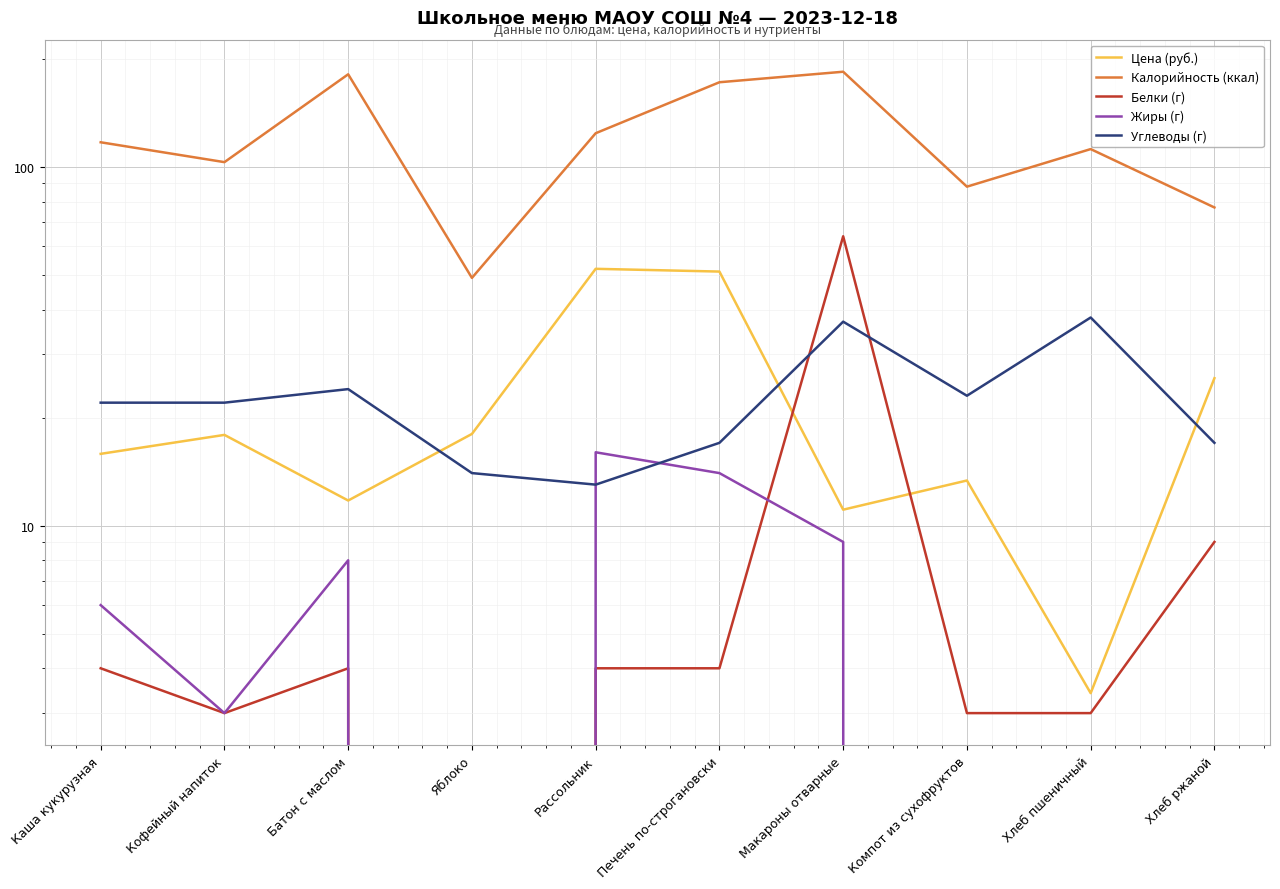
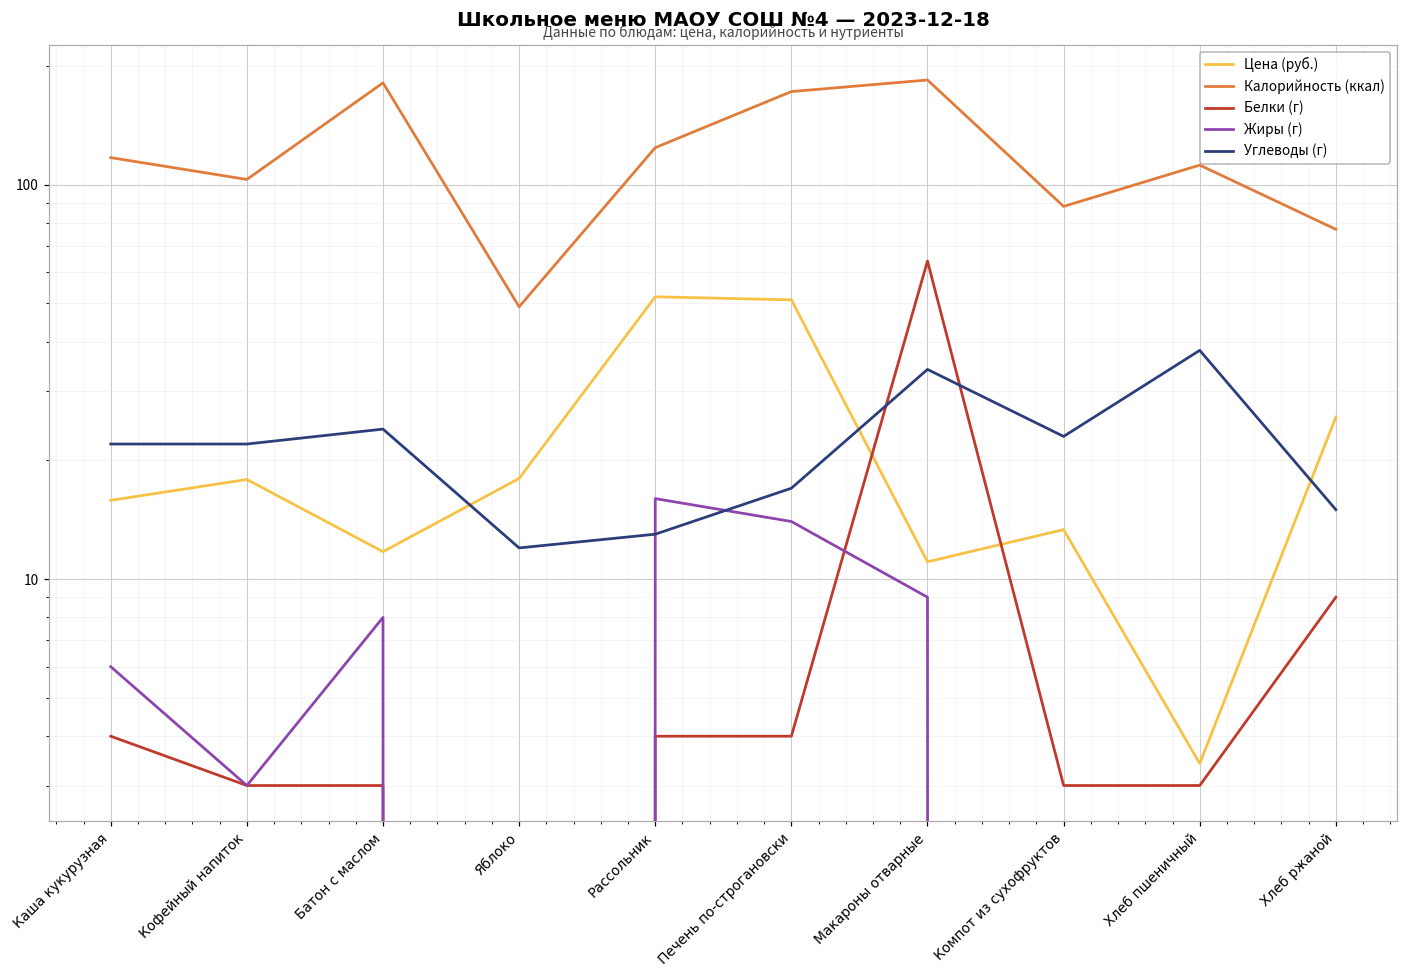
  {
    "Цена (руб.)": {
      "Каша кукурузная": 16,
      "Кофейный напиток": 18,
      "Батон с маслом": 11.7,
      "Яблоко": 18,
      "Рассольник": 52,
      "Печень по-строгановски": 51,
      "Макароны отварные": 11,
      "Компот из сухофруктов": 13.4,
      "Хлеб пшеничный": 3.4,
      "Хлеб ржаной": 26
    },
    "Калорийность (ккал)": {
      "Каша кукурузная": 117,
      "Кофейный напиток": 103,
      "Батон с маслом": 180,
      "Яблоко": 49,
      "Рассольник": 124,
      "Печень по-строгановски": 170,
      "Макароны отварные": 180,
      "Компот из сухофруктов": 88,
      "Хлеб пшеничный": 112,
      "Хлеб ржаной": 77
    },
    "Белки (г)": {
      "Каша кукурузная": 4,
-     "Батон с маслом": 4,
+     "Батон с маслом": 3,
      "Рассольник": 4,
      "Печень по-строгановски": 4,
      "Макароны отварные": 64,
      "Компот из сухофруктов": 3,
      "Хлеб пшеничный": 3,
      "Хлеб ржаной": 9
    },
    "Жиры (г)": {
      "Каша кукурузная": 6,
      "Батон с маслом": 8,
      "Рассольник": 16,
      "Печень по-строгановски": 14,
      "Макароны отварные": 9
    },
    "Углеводы (г)": {
      "Каша кукурузная": 22,
      "Кофейный напиток": 22,
      "Батон с маслом": 24,
-     "Яблоко": 14,
+     "Яблоко": 12,
      "Рассольник": 13,
      "Печень по-строгановски": 17,
-     "Макароны отварные": 37,
+     "Макароны отварные": 34,
      "Компот из сухофруктов": 23,
      "Хлеб пшеничный": 38,
-     "Хлеб ржаной": 17
+     "Хлеб ржаной": 15
    }
  }
